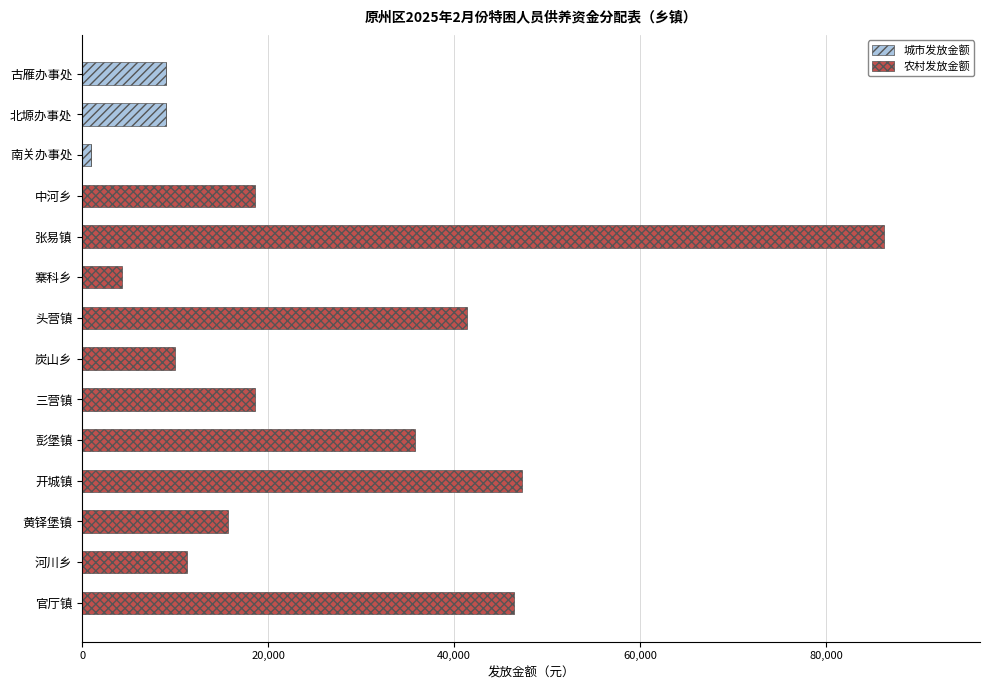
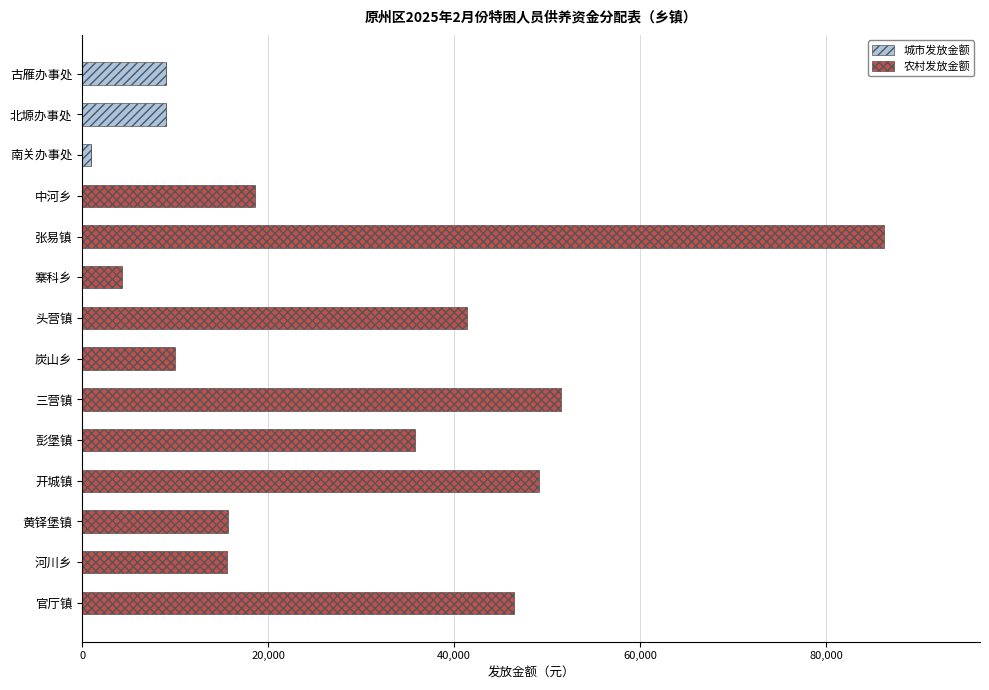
  {
    "城市发放金额": {
      "古雁办事处": "9,000",
      "北塬办事处": "9,000",
      "南关办事处": "1,000",
      "中河乡": "0",
      "张易镇": "0",
      "寨科乡": "0",
      "头营镇": "0",
      "炭山乡": "0",
      "三营镇": "0",
      "彭堡镇": "0",
      "开城镇": "0",
      "黄铎堡镇": "0",
      "河川乡": "0",
      "官厅镇": "0"
    },
    "农村发放金额": {
-     "三营镇": "19,000",
-     "开城镇": "47,000",
-     "河川乡": "11,000"
+     "三营镇": "51,000",
+     "开城镇": "49,000",
+     "河川乡": "16,000"
    }
  }
